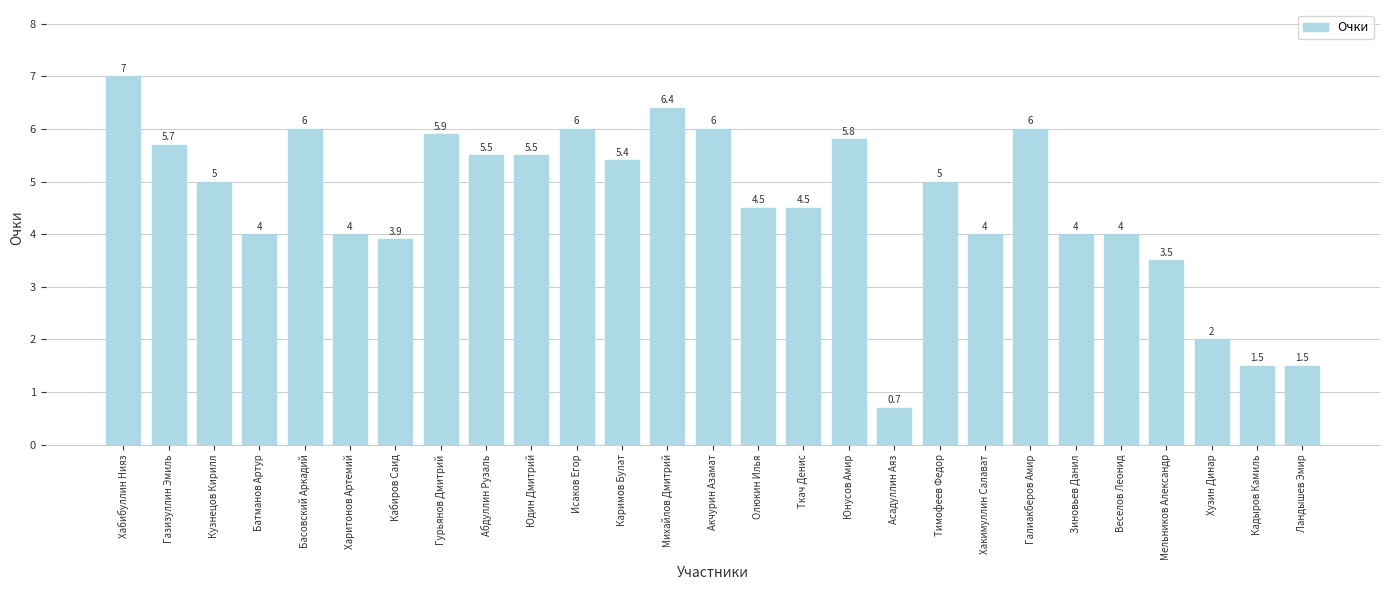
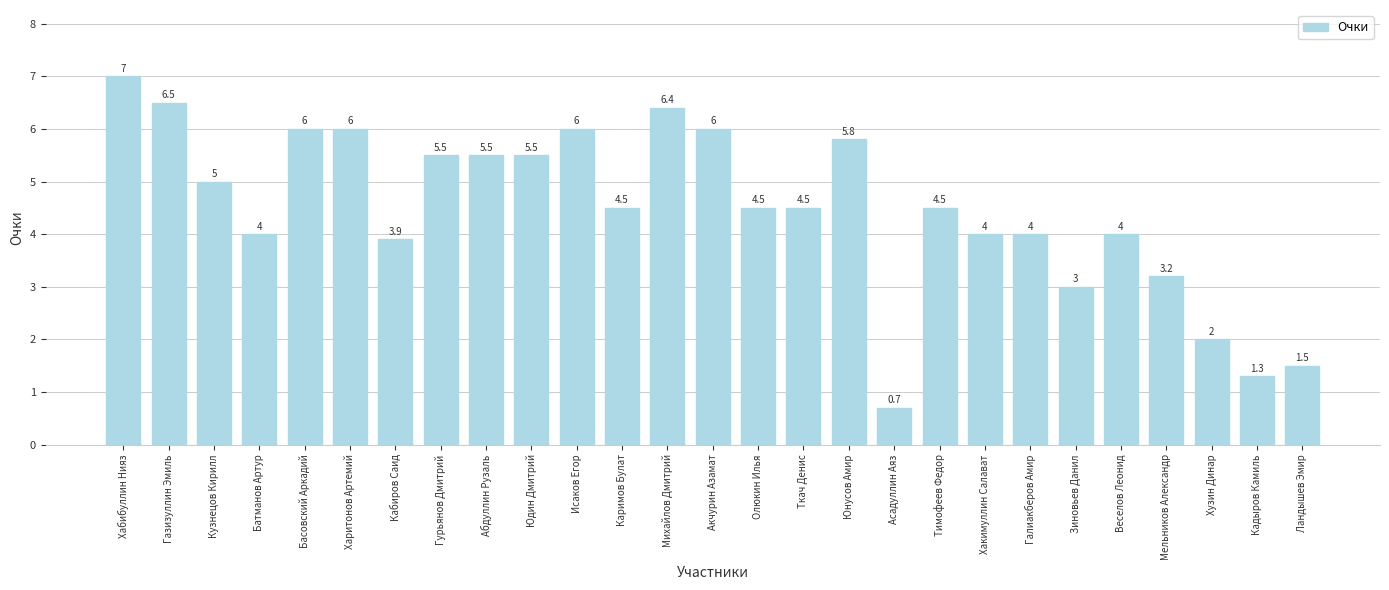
  {
    "Хабибуллин Нияз": 7,
-   "Газизуллин Эмиль": 5.7,
+   "Газизуллин Эмиль": 6.5,
    "Кузнецов Кирилл": 5,
    "Батманов Артур": 4,
    "Басовский Аркадий": 6,
-   "Харитонов Артемий": 4,
+   "Харитонов Артемий": 6,
    "Кабиров Саид": 3.9,
-   "Гурьянов Дмитрий": 5.9,
+   "Гурьянов Дмитрий": 5.5,
    "Абдуллин Рузаль": 5.5,
    "Юдин Дмитрий": 5.5,
    "Исаков Егор": 6,
-   "Каримов Булат": 5.4,
+   "Каримов Булат": 4.5,
    "Михайлов Дмитрий": 6.4,
    "Акчурин Азамат": 6,
    "Олюкин Илья": 4.5,
    "Ткач Денис": 4.5,
    "Юнусов Амир": 5.8,
    "Асадуллин Аяз": 0.7,
-   "Тимофеев Федор": 5,
+   "Тимофеев Федор": 4.5,
    "Хакимуллин Салават": 4,
-   "Галиакберов Амир": 6,
-   "Зиновьев Данил": 4,
+   "Галиакберов Амир": 4,
+   "Зиновьев Данил": 3,
    "Веселов Леонид": 4,
-   "Мельников Александр": 3.5,
+   "Мельников Александр": 3.2,
    "Хузин Динар": 2,
-   "Кадыров Камиль": 1.5,
+   "Кадыров Камиль": 1.3,
    "Ландышев Эмир": 1.5
  }
